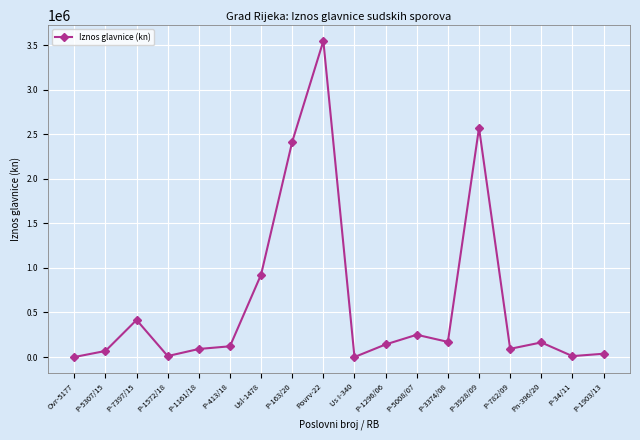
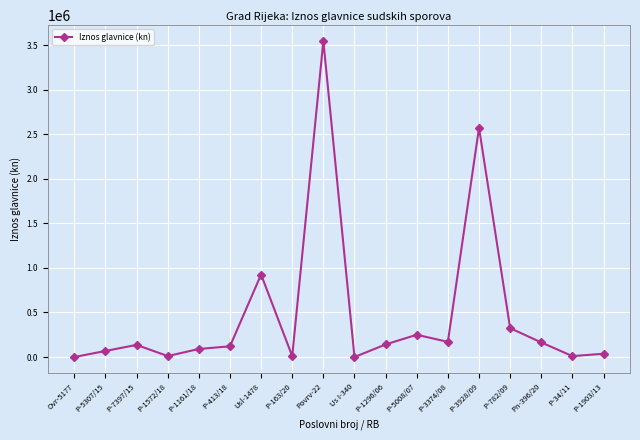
  {
    "Ovr-5177": 0,
    "P-5307/15": 100000,
-   "P-7397/15": 400000,
+   "P-7397/15": 100000,
    "P-1572/18": 0,
    "P-1161/18": 100000,
    "P-413/18": 100000,
    "Usl-1478": 900000,
-   "P-163/20": 2400000,
+   "P-163/20": 0,
    "Povrv-22": 3500000,
    "Us I-340": 0,
    "P-1296/06": 100000,
    "P-5008/07": 200000,
    "P-3374/08": 200000,
    "P-3928/09": 2600000,
-   "P-782/09": 100000,
+   "P-782/09": 300000,
    "Pn-396/20": 200000,
    "P-34/11": 0,
    "P-1903/13": 0
  }
